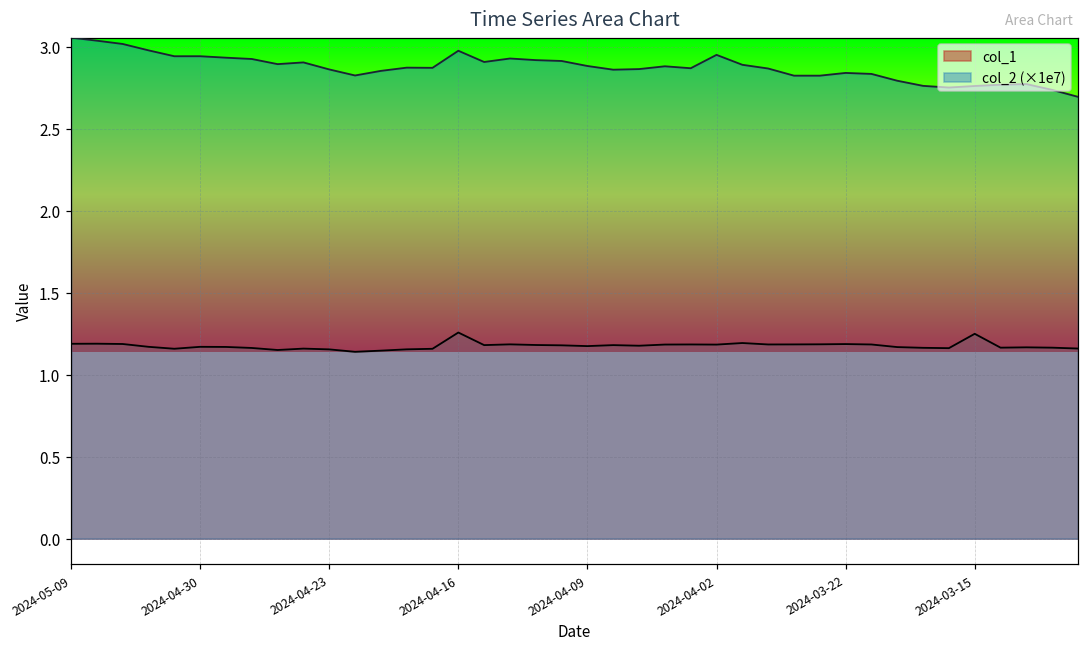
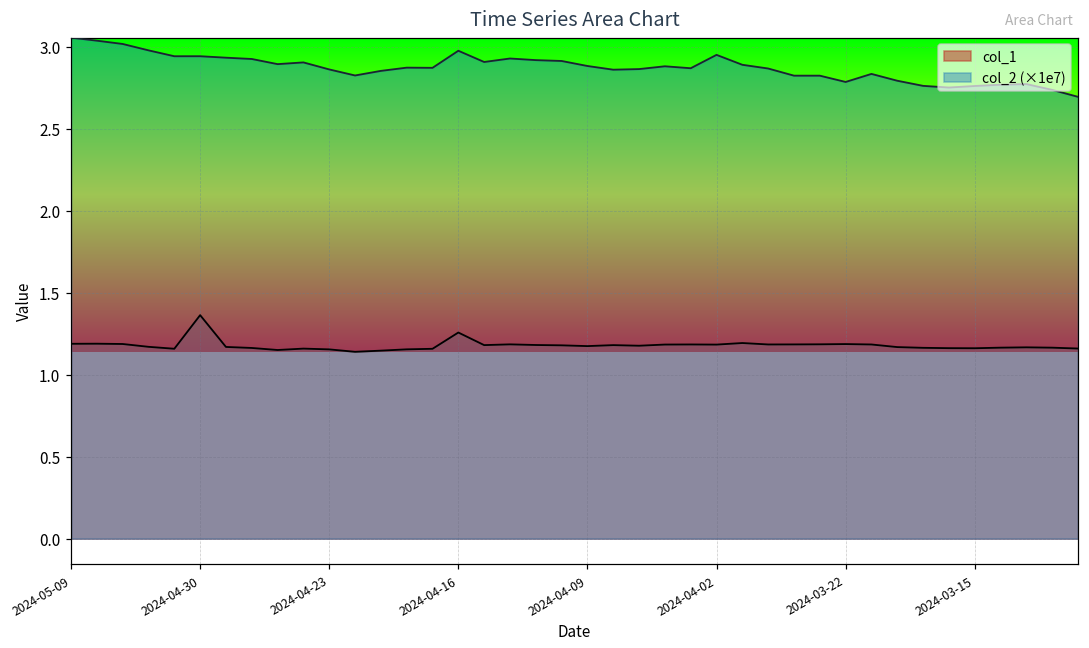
  {
    "col_1": {
      "2024-05-09": 1.19,
-     "2024-04-30": 1.17,
+     "2024-04-30": 1.36,
      "2024-04-23": 1.15,
      "2024-04-16": 1.26,
      "2024-04-09": 1.17,
      "2024-04-02": 1.18,
      "2024-03-22": 1.19,
-     "2024-03-15": 1.25
+     "2024-03-15": 1.16
    },
    "col_2 (×1e7)": {
      "2024-05-09": 3.06,
      "2024-04-30": 2.94,
      "2024-04-23": 2.86,
      "2024-04-16": 2.98,
      "2024-04-09": 2.88,
      "2024-04-02": 2.95,
-     "2024-03-22": 2.84
+     "2024-03-22": 2.79
    }
  }
